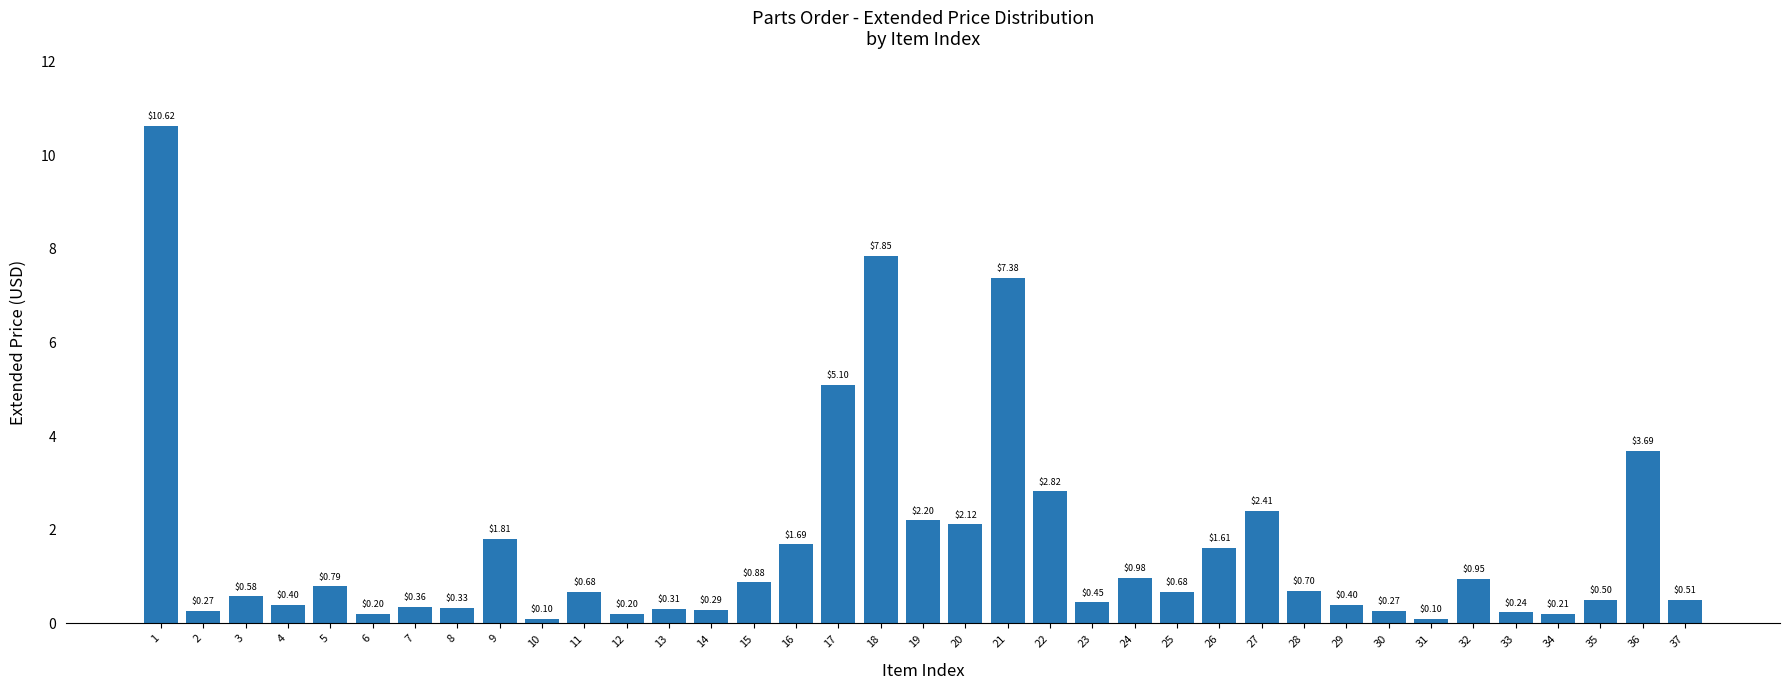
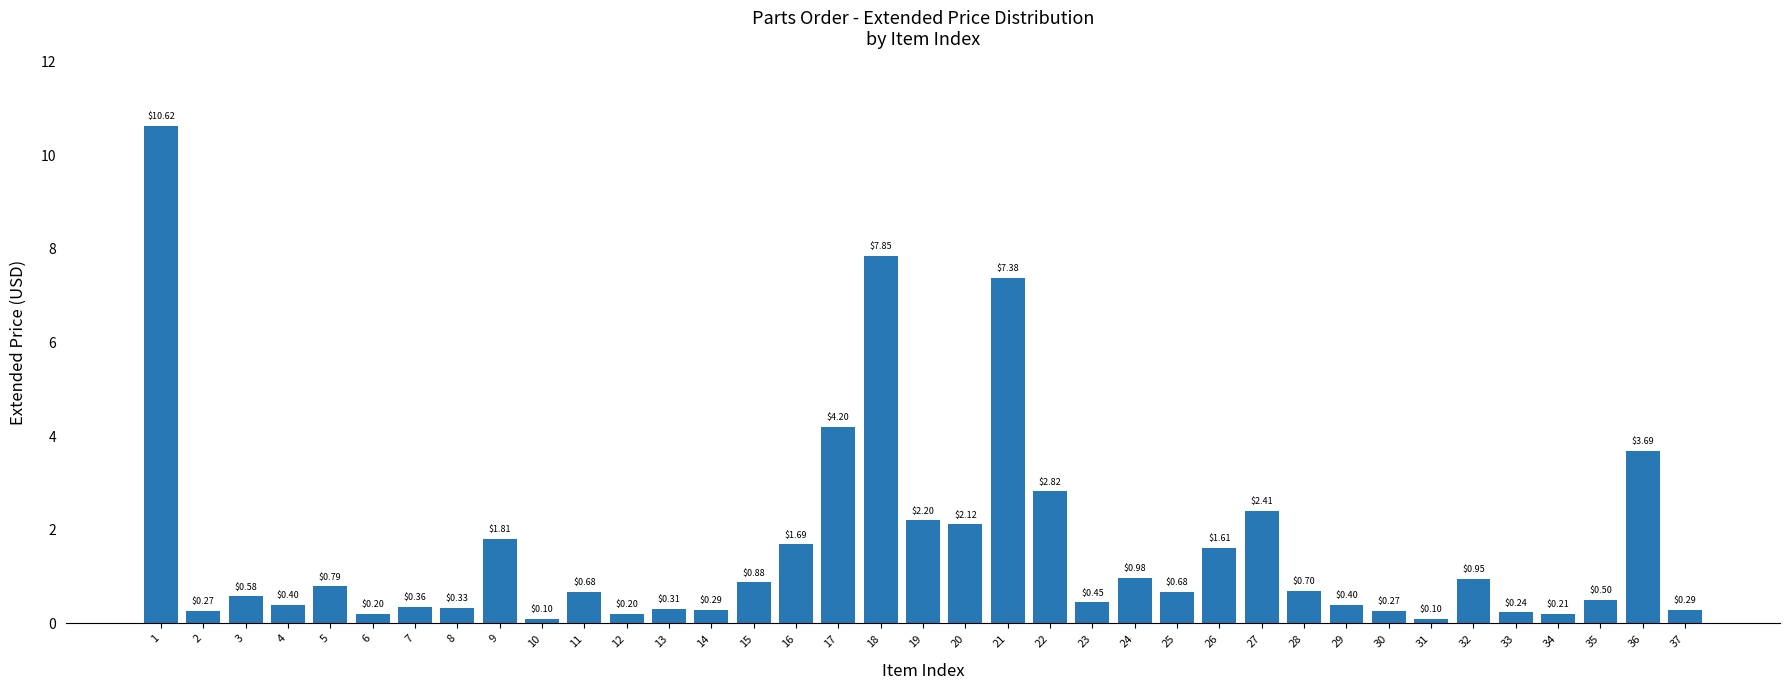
  {
    "1": "$10.62",
    "2": "$0.27",
    "3": "$0.58",
    "4": "$0.40",
    "5": "$0.79",
    "6": "$0.20",
    "7": "$0.36",
    "8": "$0.33",
    "9": "$1.81",
    "10": "$0.10",
    "11": "$0.68",
    "12": "$0.20",
    "13": "$0.31",
    "14": "$0.29",
    "15": "$0.88",
    "16": "$1.69",
-   "17": "$5.10",
+   "17": "$4.20",
    "18": "$7.85",
    "19": "$2.20",
    "20": "$2.12",
    "21": "$7.38",
    "22": "$2.82",
    "23": "$0.45",
    "24": "$0.98",
    "25": "$0.68",
    "26": "$1.61",
    "27": "$2.41",
    "28": "$0.70",
    "29": "$0.40",
    "30": "$0.27",
    "31": "$0.10",
    "32": "$0.95",
    "33": "$0.24",
    "34": "$0.21",
    "35": "$0.50",
    "36": "$3.69",
-   "37": "$0.51"
+   "37": "$0.29"
  }
